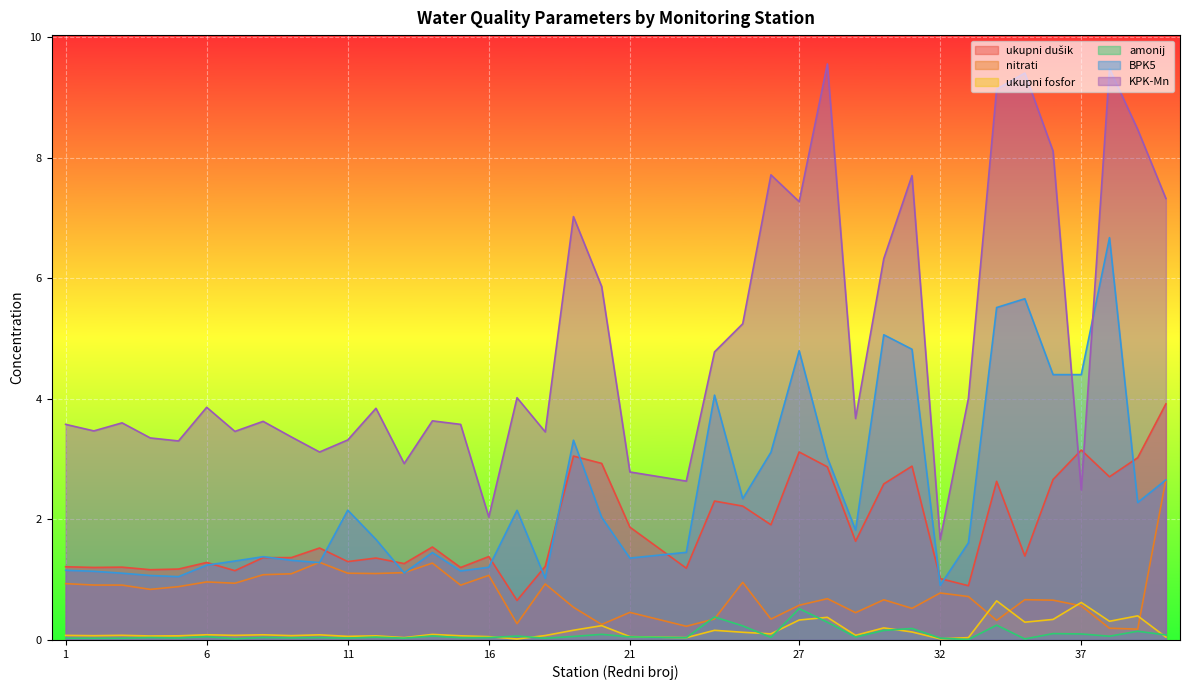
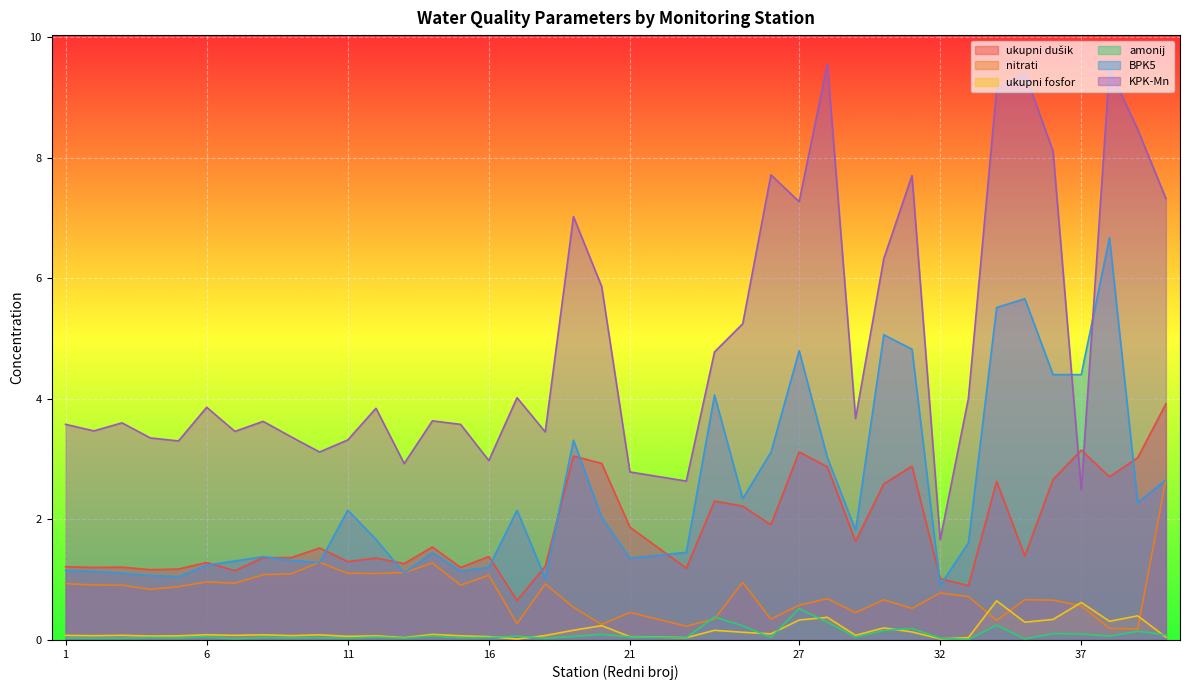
  {
    "amonij": {
      "1": 0.0,
      "27": 0.5,
      "37": 0.1
    },
    "BPK5": {
      "1": 1.2,
      "6": 1.2,
      "11": 2.2,
      "16": 1.2,
      "21": 1.4,
      "27": 4.8,
      "32": 0.9,
      "37": 4.4
    },
    "KPK-Mn": {
      "1": 3.6,
      "6": 3.9,
      "11": 3.3,
-     "16": 2.0,
+     "16": 3.0,
      "21": 2.8,
      "27": 7.3,
      "32": 1.7,
      "37": 2.5
    }
  }
